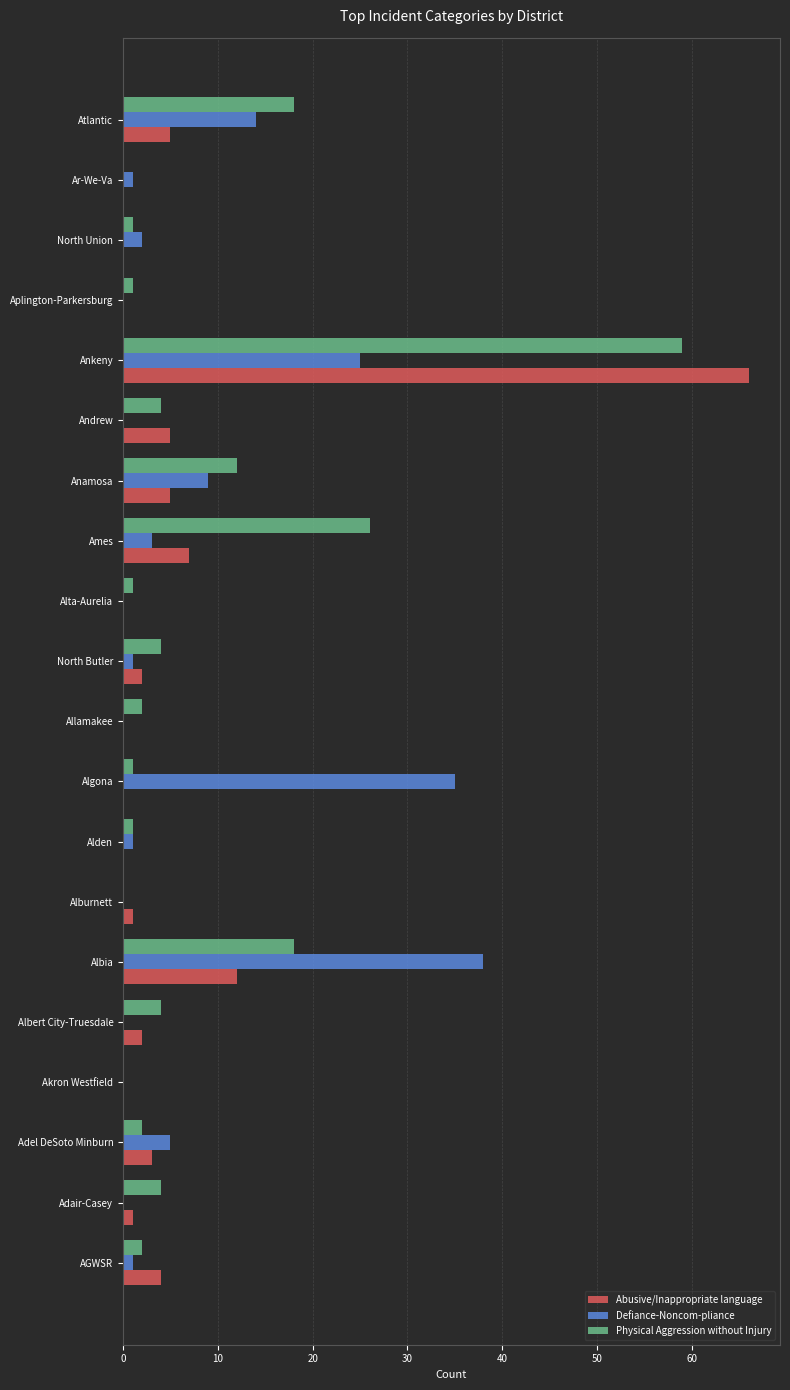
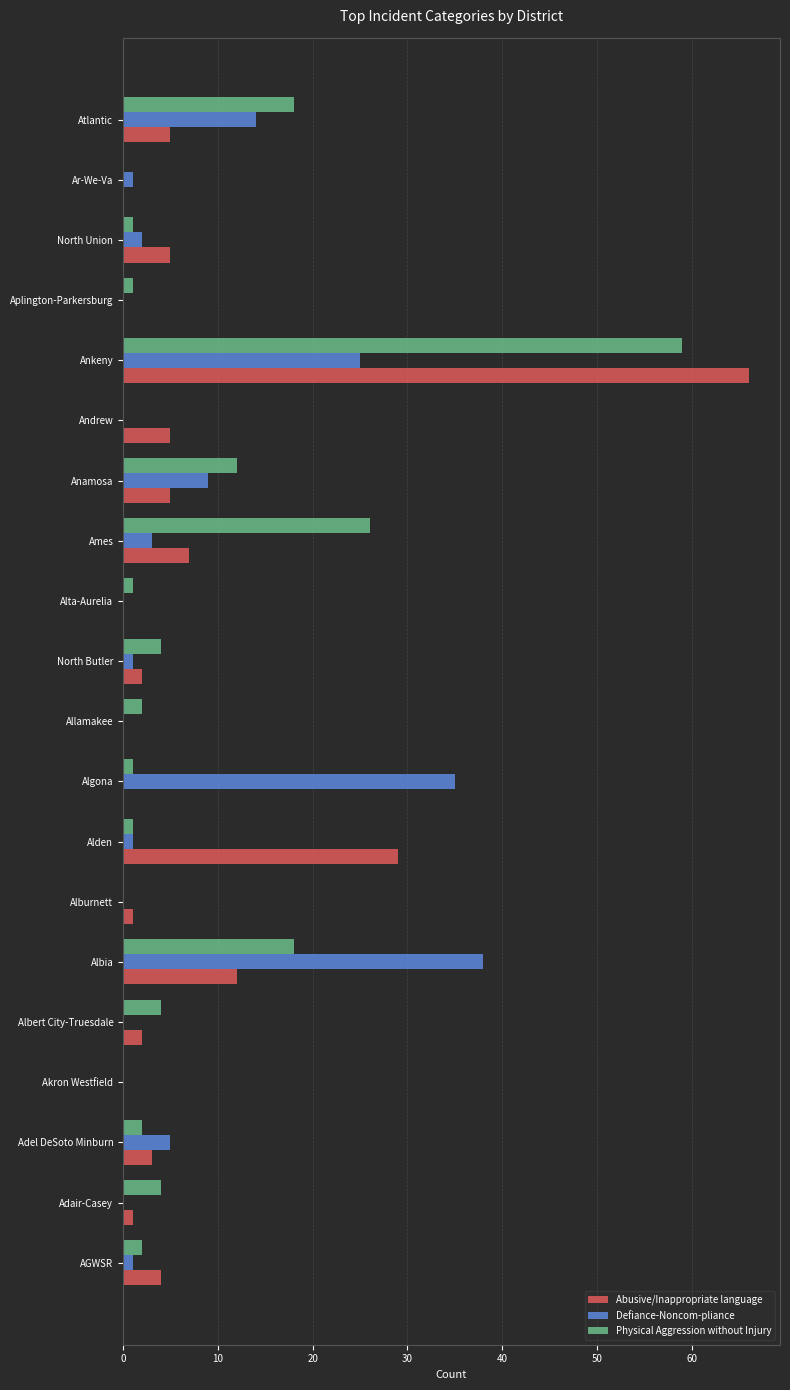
  {
    "Abusive/Inappropriate language": {
      "Atlantic": 5,
      "Ar-We-Va": 0,
-     "North Union": 0,
+     "North Union": 5,
      "Aplington-Parkersburg": 0,
      "Ankeny": 66,
      "Andrew": 5,
      "Anamosa": 5,
      "Ames": 7,
      "Alta-Aurelia": 0,
      "North Butler": 2,
      "Allamakee": 0,
      "Algona": 0,
-     "Alden": 0,
+     "Alden": 29,
      "Alburnett": 1,
      "Albia": 12,
      "Albert City-Truesdale": 2,
      "Akron Westfield": 0,
      "Adel DeSoto Minburn": 3,
      "Adair-Casey": 1,
      "AGWSR": 4
    },
    "Defiance-Noncom-pliance": {
      "Atlantic": 14,
      "Ar-We-Va": 1,
      "North Union": 2,
      "Aplington-Parkersburg": 0,
      "Ankeny": 25,
      "Andrew": 0,
      "Anamosa": 9,
      "Ames": 3,
      "Alta-Aurelia": 0,
      "North Butler": 1,
      "Allamakee": 0,
      "Algona": 35,
      "Alden": 1,
      "Alburnett": 0,
      "Albia": 38,
      "Albert City-Truesdale": 0,
      "Akron Westfield": 0,
      "Adel DeSoto Minburn": 5,
      "Adair-Casey": 0,
      "AGWSR": 1
    },
    "Physical Aggression without Injury": {
      "Atlantic": 18,
      "Ar-We-Va": 0,
      "North Union": 1,
      "Aplington-Parkersburg": 1,
      "Ankeny": 59,
-     "Andrew": 4,
+     "Andrew": 0,
      "Anamosa": 12,
      "Ames": 26,
      "Alta-Aurelia": 1,
      "North Butler": 4,
      "Allamakee": 2,
      "Algona": 1,
      "Alden": 1,
      "Alburnett": 0,
      "Albia": 18,
      "Albert City-Truesdale": 4,
      "Akron Westfield": 0,
      "Adel DeSoto Minburn": 2,
      "Adair-Casey": 4,
      "AGWSR": 2
    }
  }
